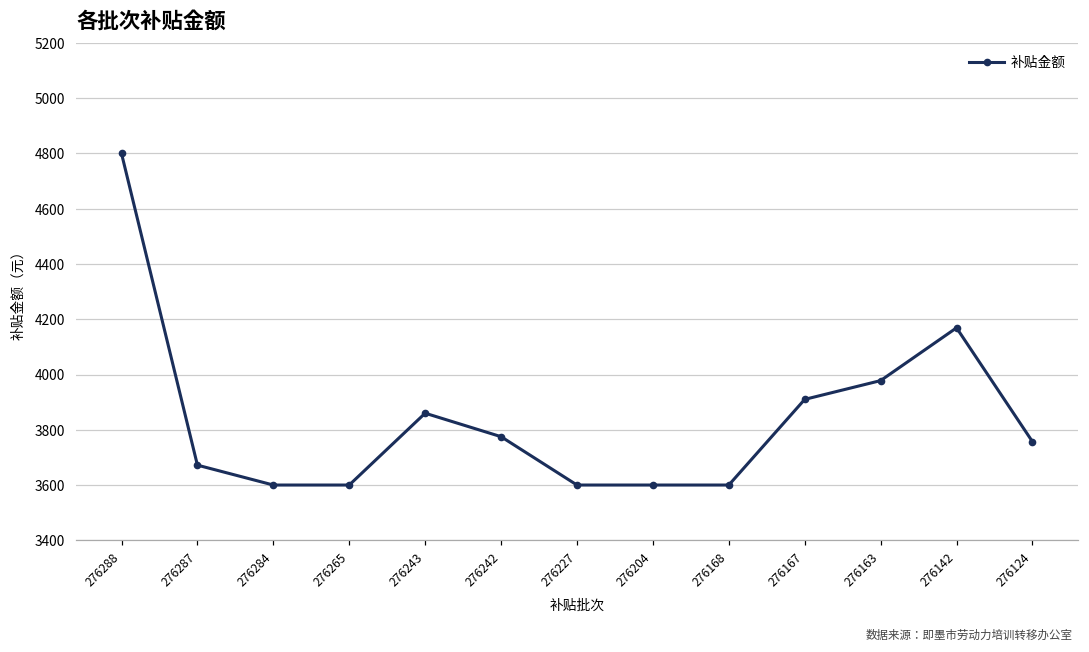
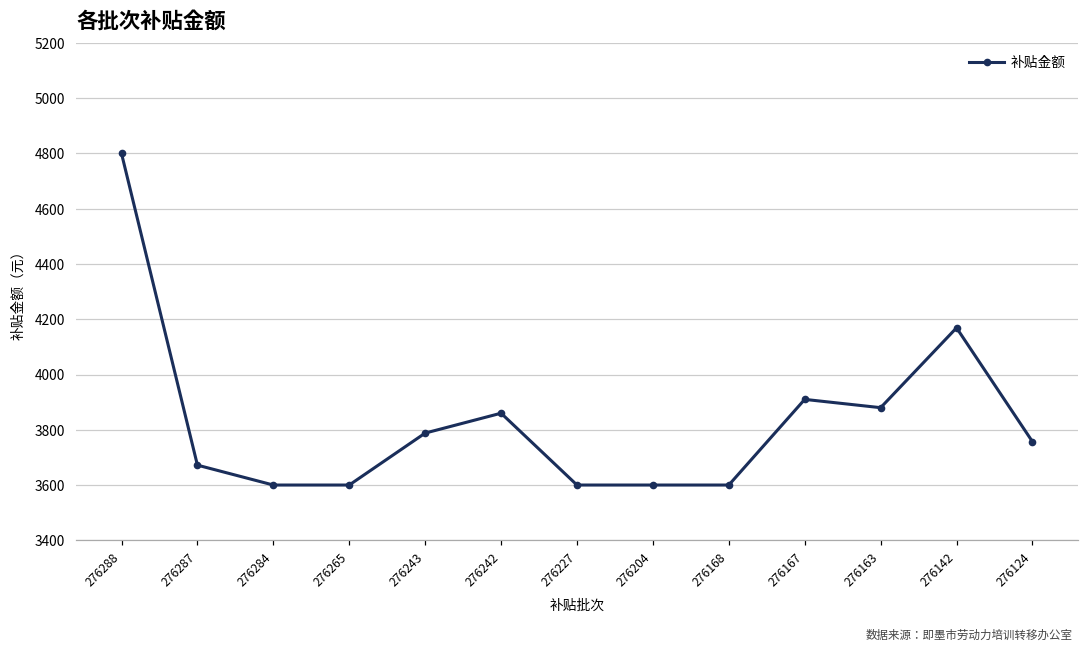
  {
    "276288": 4800,
    "276287": 3670,
    "276284": 3600,
    "276265": 3600,
-   "276243": 3860,
-   "276242": 3780,
+   "276243": 3790,
+   "276242": 3860,
    "276227": 3600,
    "276204": 3600,
    "276168": 3600,
    "276167": 3910,
-   "276163": 3980,
+   "276163": 3880,
    "276142": 4170,
    "276124": 3760
  }
